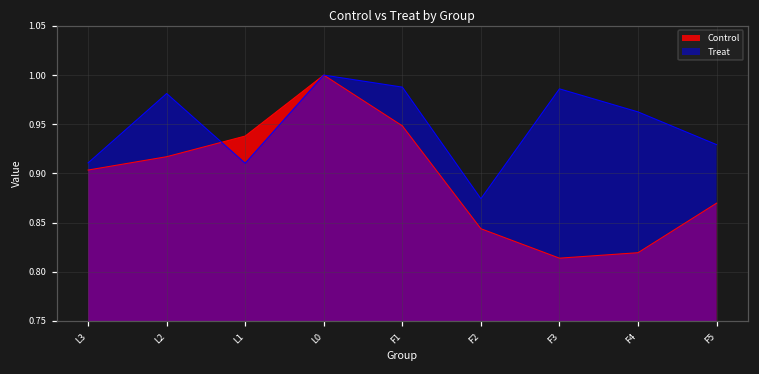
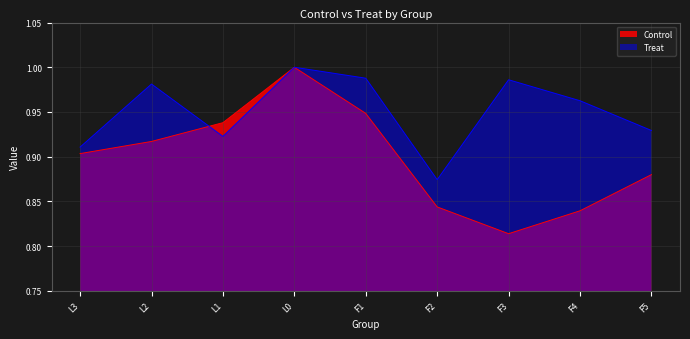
  {
    "Control": {
      "L3": 0.90,
      "L2": 0.92,
      "L1": 0.94,
      "F1": 0.95,
      "F2": 0.84,
      "F3": 0.81,
-     "F4": 0.82,
-     "F5": 0.87
+     "F4": 0.84,
+     "F5": 0.88
    },
    "Treat": {
      "L3": 0.91,
      "L2": 0.98,
-     "L1": 0.91,
+     "L1": 0.92,
      "F1": 0.99,
      "F2": 0.87,
      "F3": 0.99,
      "F4": 0.96,
      "F5": 0.93
    }
  }
